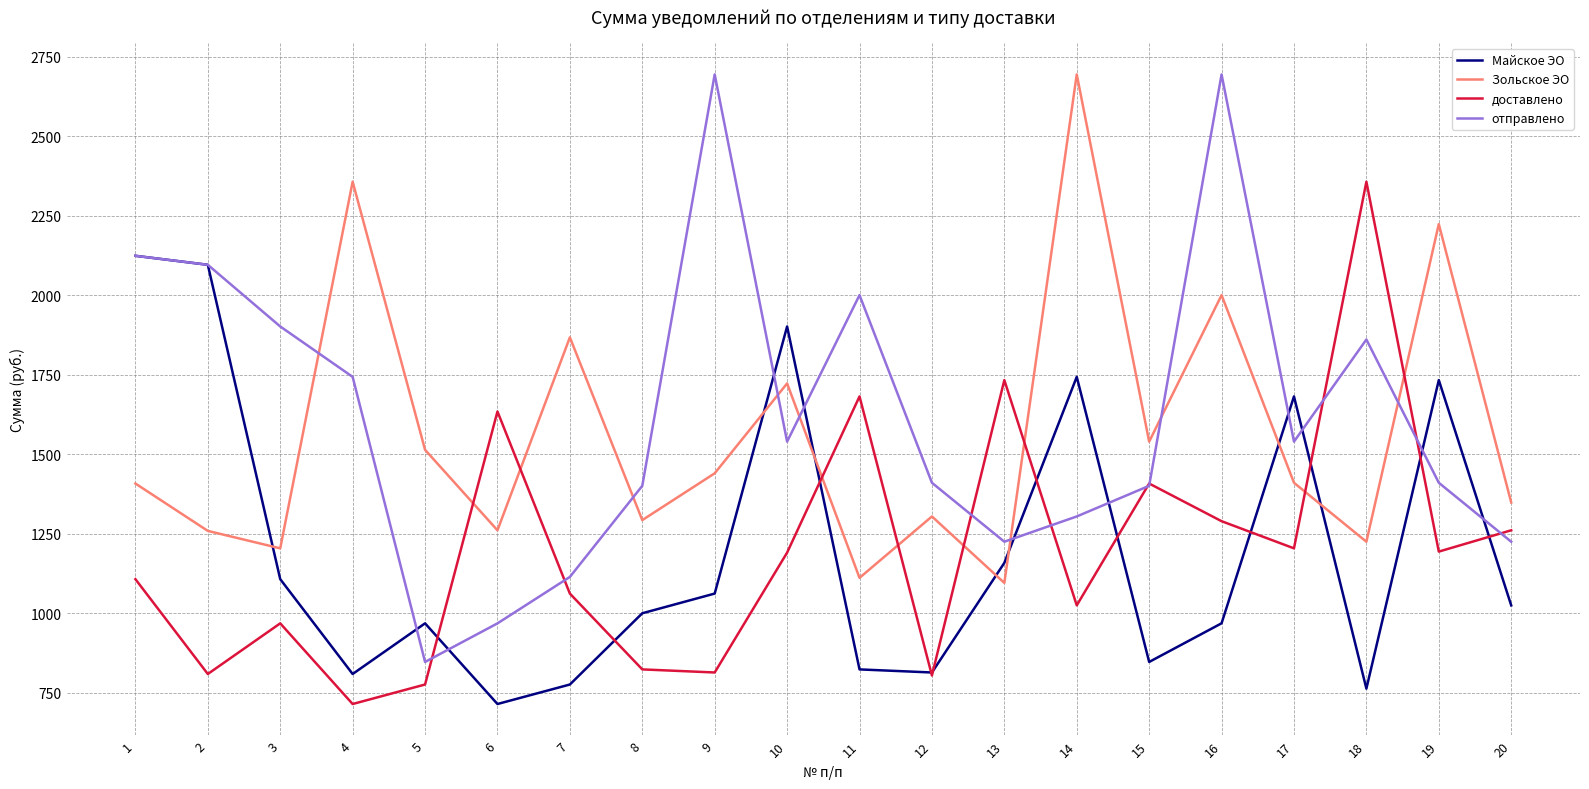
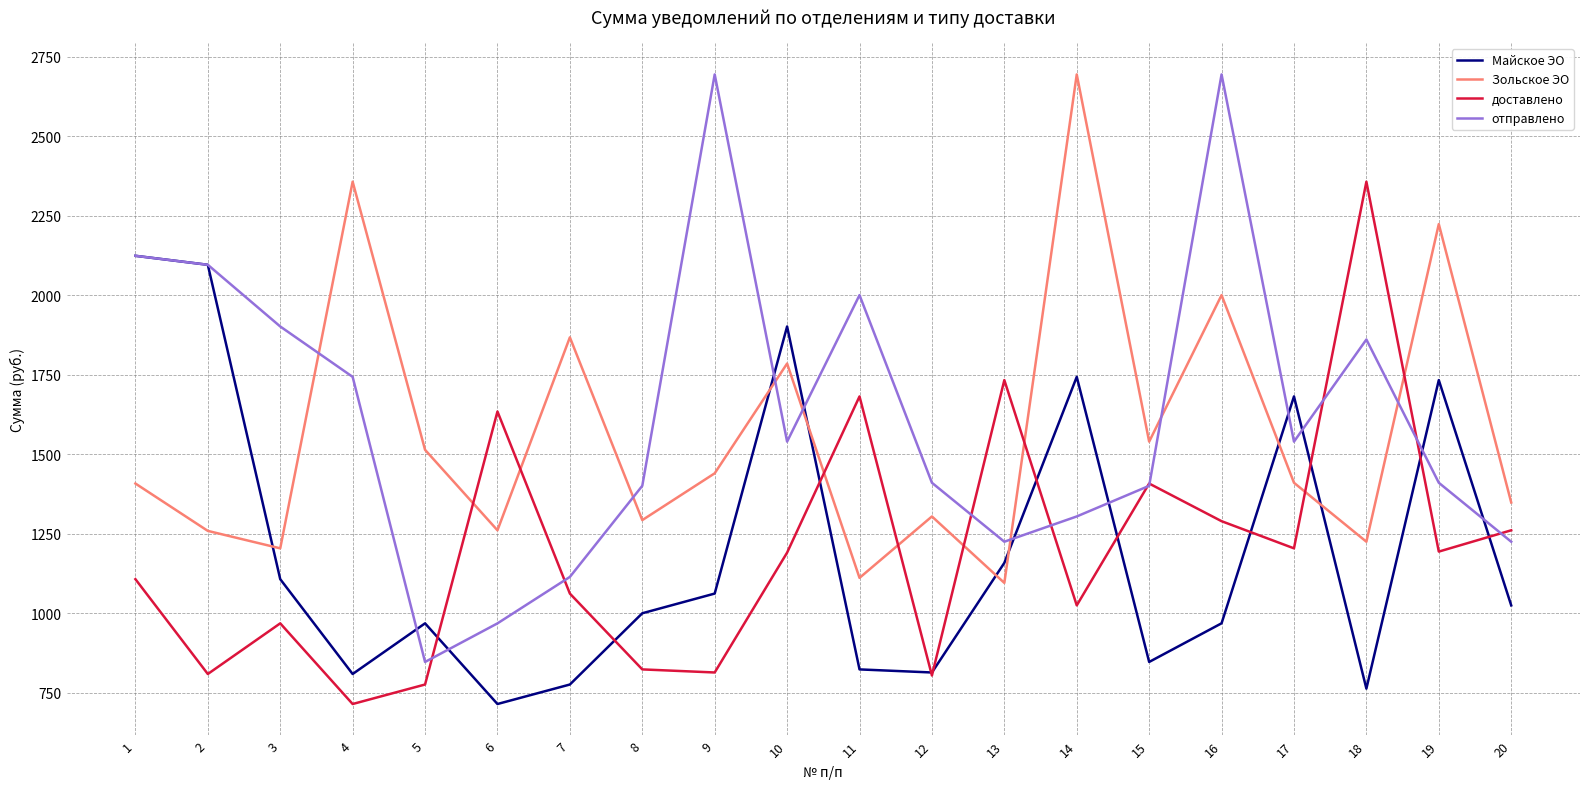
  {
    "Майское ЭО": {
      "3": 1110,
      "4": 810,
      "5": 970,
      "6": 710,
      "7": 780,
      "8": 1000,
      "9": 1060,
      "10": 1900,
      "11": 820,
      "12": 810,
      "13": 1160,
      "14": 1740,
      "15": 850,
      "16": 970,
      "17": 1680,
      "18": 760,
      "19": 1730,
      "20": 1020
    },
    "Зольское ЭО": {
      "1": 1410,
      "2": 1260,
      "3": 1200,
      "4": 2360,
      "5": 1510,
      "6": 1260,
      "7": 1870,
      "8": 1290,
      "9": 1440,
-     "10": 1720,
+     "10": 1780,
      "11": 1110,
      "12": 1300,
      "13": 1100,
      "14": 2690,
      "15": 1540,
      "16": 2000,
      "17": 1410,
      "18": 1220,
      "19": 2220,
      "20": 1350
    },
    "доставлено": {
      "1": 1110,
      "2": 810,
      "3": 970,
      "4": 710,
      "5": 780,
      "6": 1630,
      "7": 1060,
      "8": 820,
      "9": 810,
      "10": 1190,
      "11": 1680,
      "12": 800,
      "13": 1730,
      "14": 1020,
      "16": 1290,
      "17": 1200,
      "18": 2360,
      "19": 1190,
      "20": 1260
    },
    "отправлено": {
      "3": 1900,
      "4": 1740,
      "5": 850,
      "6": 970,
      "7": 1110,
      "8": 1400,
      "9": 2690,
      "10": 1540,
      "11": 2000,
      "12": 1410,
      "13": 1220,
      "14": 1300,
      "16": 2690,
      "17": 1540,
      "18": 1860,
      "19": 1410,
      "20": 1220
    }
  }
